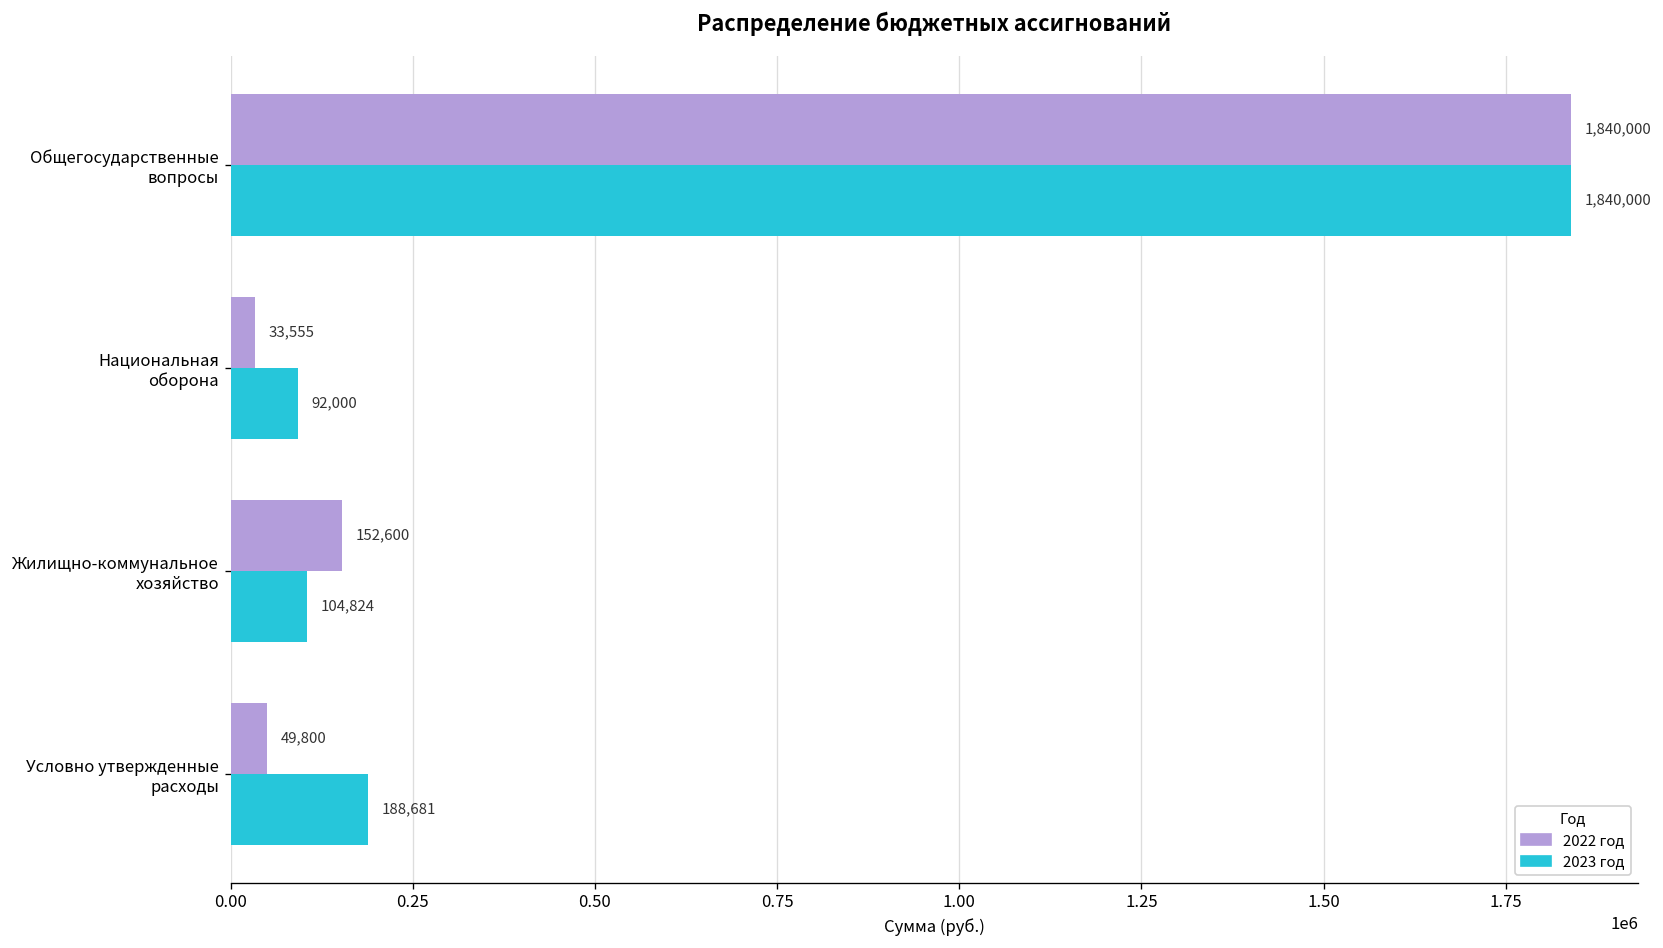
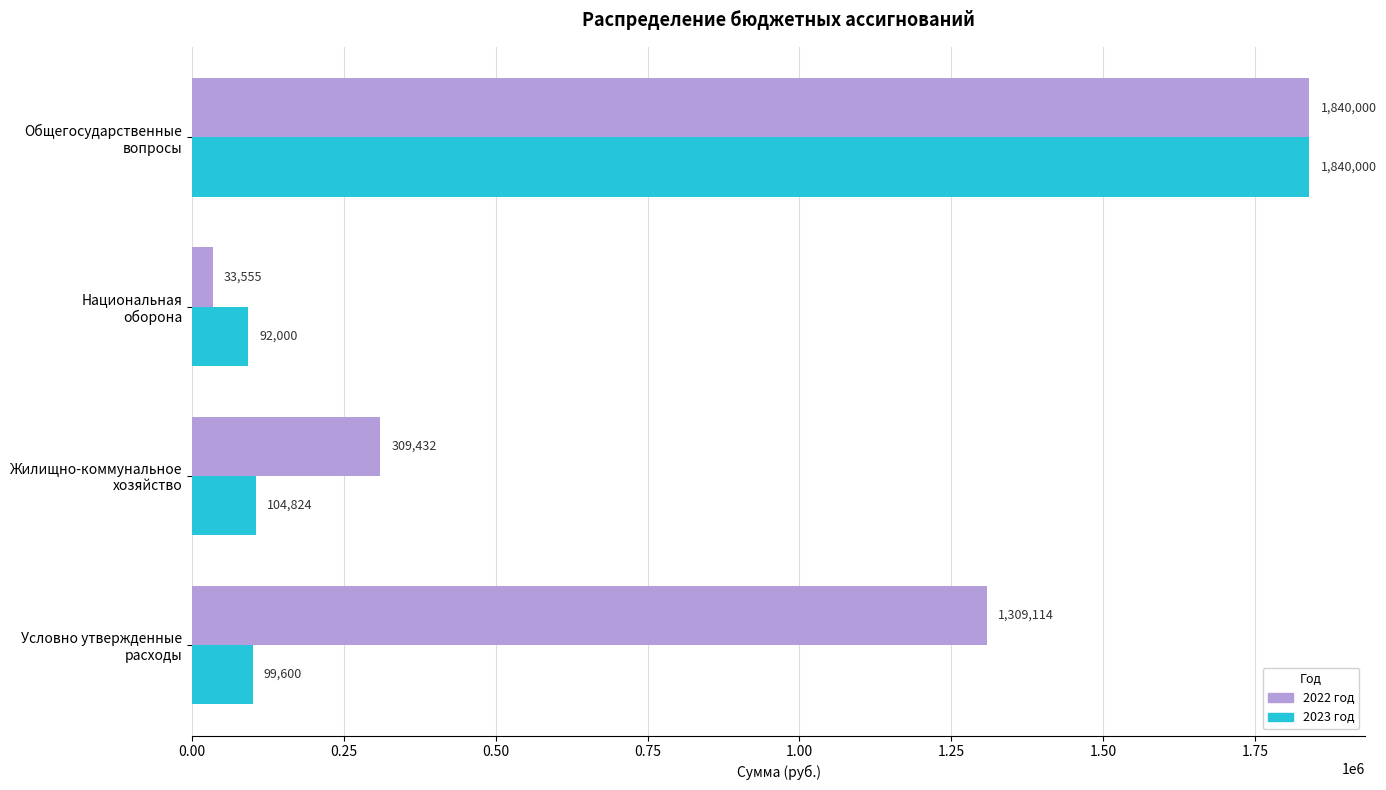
  {
    "2022 год": {
      "Общегосударственные вопросы": "1,840,000",
      "Национальная оборона": "33,555",
-     "Жилищно-коммунальное хозяйство": "152,600",
-     "Условно утвержденные расходы": "49,800"
+     "Жилищно-коммунальное хозяйство": "309,432",
+     "Условно утвержденные расходы": "1,309,114"
    },
    "2023 год": {
      "Общегосударственные вопросы": "1,840,000",
      "Национальная оборона": "92,000",
      "Жилищно-коммунальное хозяйство": "104,824",
-     "Условно утвержденные расходы": "188,681"
+     "Условно утвержденные расходы": "99,600"
    }
  }
